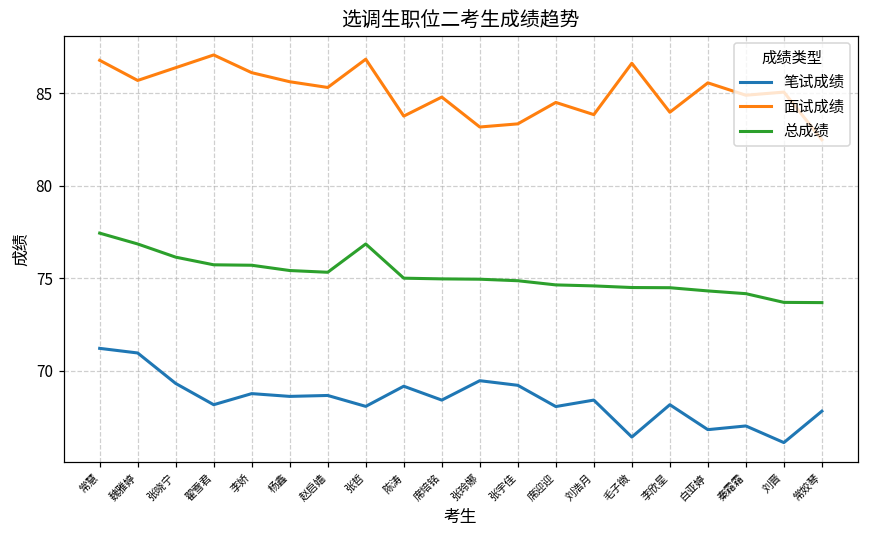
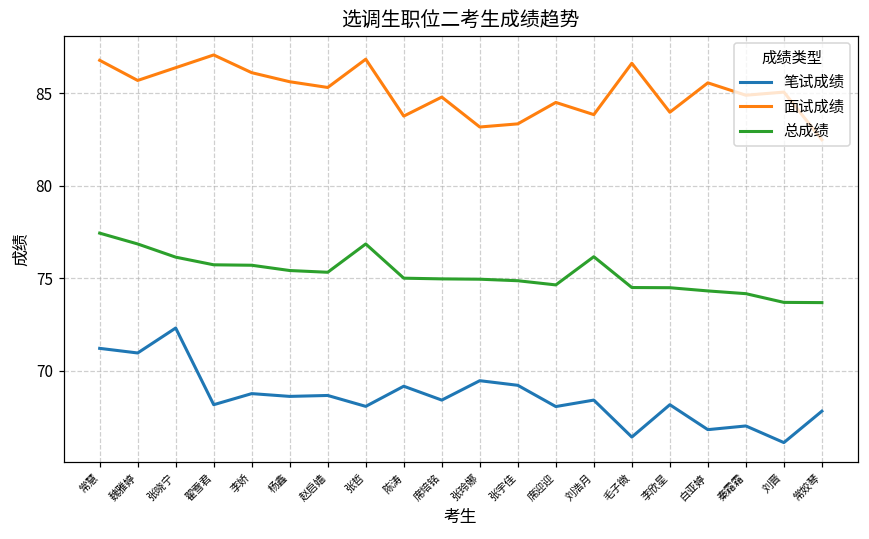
  {
    "笔试成绩": {
      "常慧": 71.2,
      "魏雅婷": 71.0,
-     "张晓宁": 69.3,
+     "张晓宁": 72.3,
      "翟雪君": 68.2,
      "李娇": 68.8,
      "杨鑫": 68.6,
      "赵启嫱": 68.7,
      "张哲": 68.1,
      "陈涛": 69.2,
      "席培铭": 68.4,
      "张玲娜": 69.5,
      "张宇佳": 69.2,
      "席迎迎": 68.1,
      "刘浩月": 68.4,
      "毛子微": 66.4,
      "李欣星": 68.2,
      "白亚婷": 66.8,
      "秦霜霜": 67.0,
      "刘晋": 66.1,
      "常姣琴": 67.8
    },
    "面试成绩": {
      "常慧": 86.8,
      "魏雅婷": 85.7,
      "张晓宁": 86.4,
      "翟雪君": 87.1,
      "李娇": 86.1,
      "杨鑫": 85.6,
      "赵启嫱": 85.3,
      "张哲": 86.9,
      "陈涛": 83.8,
      "席培铭": 84.8,
      "张玲娜": 83.2,
      "张宇佳": 83.4,
      "席迎迎": 84.5,
      "刘浩月": 83.9,
      "毛子微": 86.6,
      "李欣星": 84.0,
      "白亚婷": 85.6
    },
    "总成绩": {
      "常慧": 77.4,
      "魏雅婷": 76.9,
      "张晓宁": 76.1,
      "翟雪君": 75.7,
      "李娇": 75.7,
      "杨鑫": 75.4,
      "赵启嫱": 75.3,
      "张哲": 76.9,
      "陈涛": 75.0,
      "席培铭": 75.0,
      "张玲娜": 74.9,
      "张宇佳": 74.9,
      "席迎迎": 74.6,
-     "刘浩月": 74.6,
+     "刘浩月": 76.2,
      "毛子微": 74.5,
      "李欣星": 74.5,
      "白亚婷": 74.3,
      "秦霜霜": 74.2,
      "刘晋": 73.7,
      "常姣琴": 73.7
    }
  }
